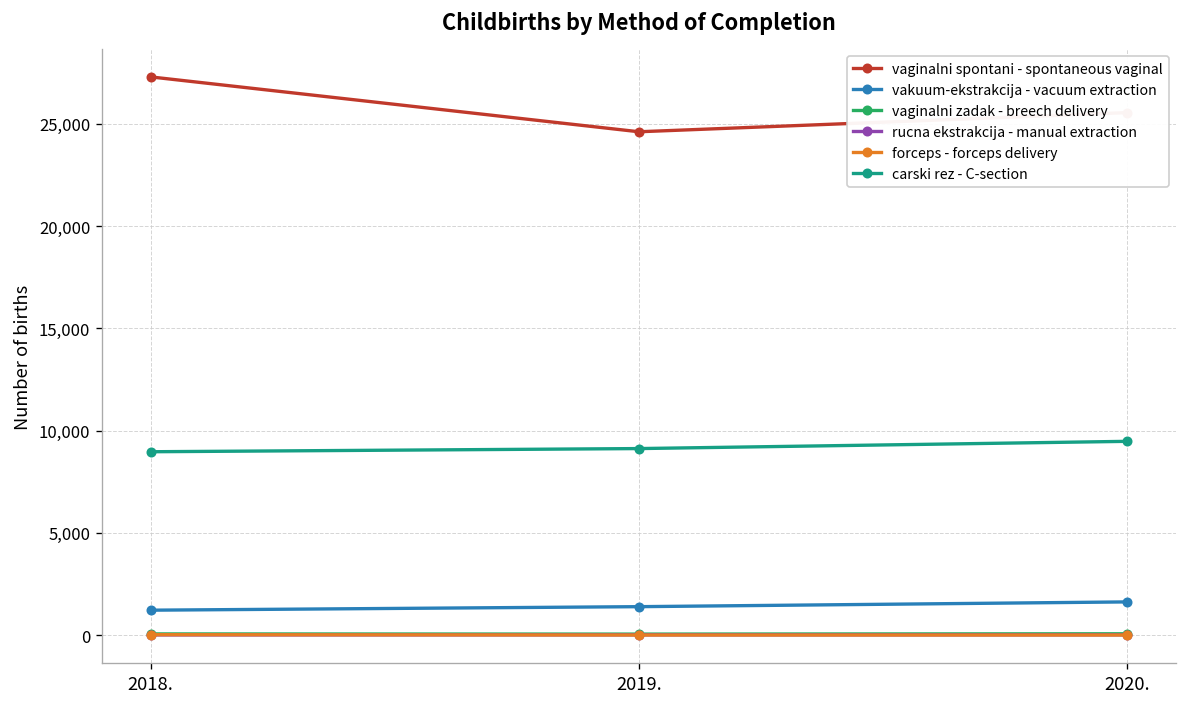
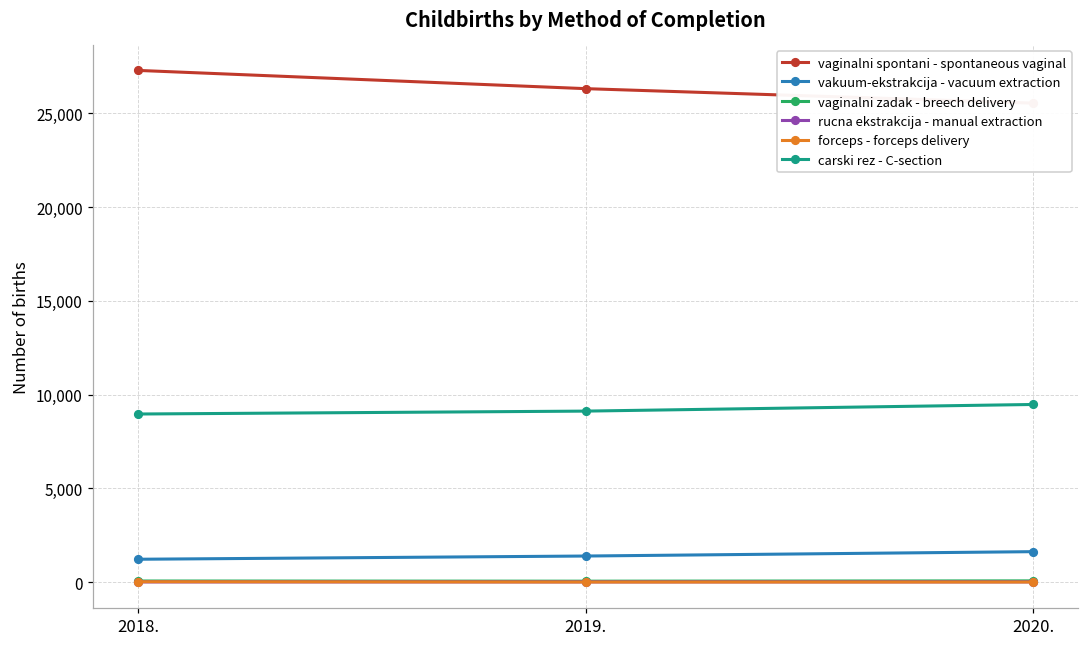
  {
    "vaginalni spontani - spontaneous vaginal": {
      "2018.": "27,300",
-     "2019.": "24,600"
+     "2019.": "26,300"
    },
    "vakuum-ekstrakcija - vacuum extraction": {
      "2018.": "1,200",
      "2019.": "1,400",
      "2020.": "1,600"
    }
  }
